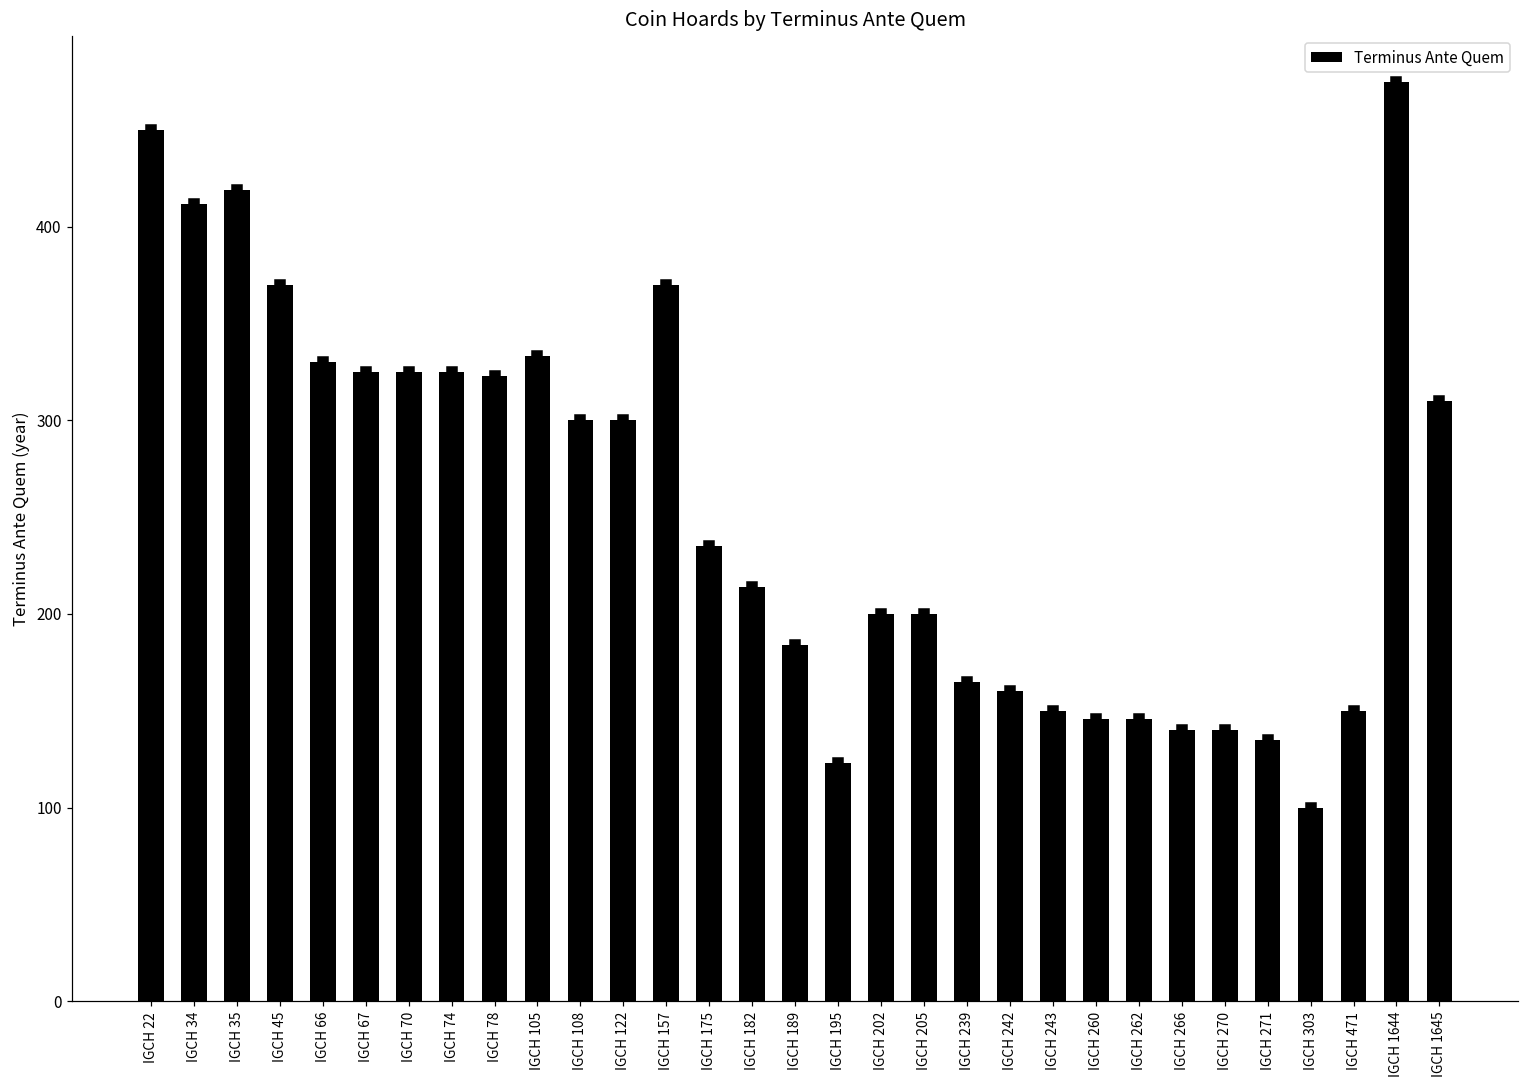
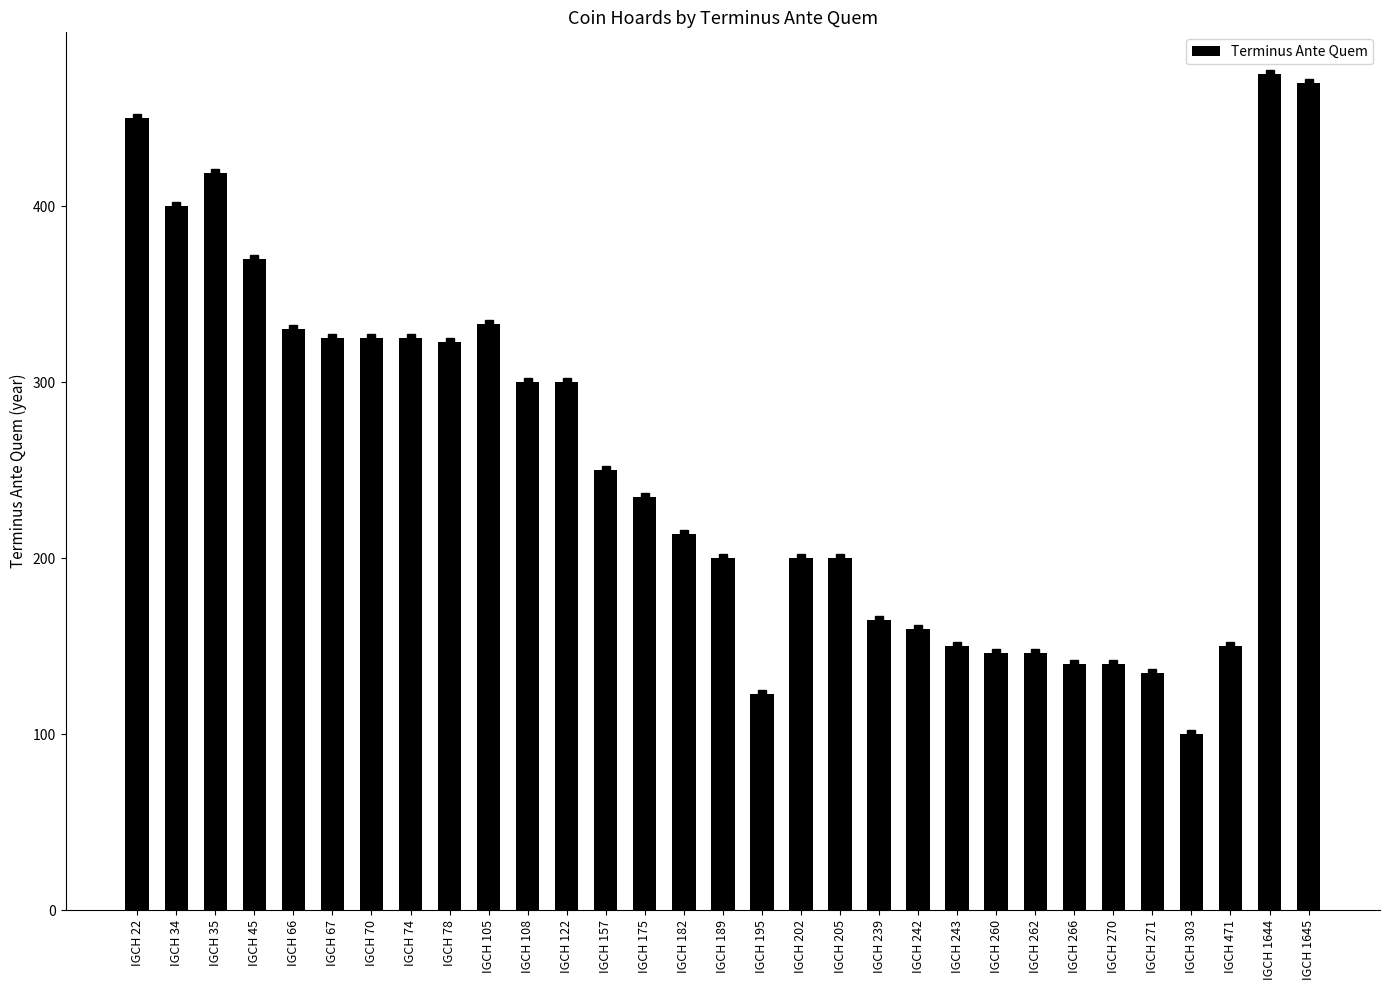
  {
    "IGCH 22": 450,
-   "IGCH 34": 412,
+   "IGCH 34": 400,
    "IGCH 35": 419,
    "IGCH 45": 370,
    "IGCH 66": 330,
    "IGCH 67": 325,
    "IGCH 70": 325,
    "IGCH 74": 325,
    "IGCH 78": 323,
    "IGCH 105": 333,
    "IGCH 108": 300,
    "IGCH 122": 300,
-   "IGCH 157": 370,
+   "IGCH 157": 250,
    "IGCH 175": 235,
    "IGCH 182": 214,
-   "IGCH 189": 184,
+   "IGCH 189": 200,
    "IGCH 195": 123,
    "IGCH 202": 200,
    "IGCH 205": 200,
    "IGCH 239": 165,
    "IGCH 242": 160,
    "IGCH 243": 150,
    "IGCH 260": 146,
    "IGCH 262": 146,
    "IGCH 266": 140,
    "IGCH 270": 140,
    "IGCH 271": 135,
    "IGCH 303": 100,
    "IGCH 471": 150,
    "IGCH 1644": 475,
-   "IGCH 1645": 310
+   "IGCH 1645": 470
  }
